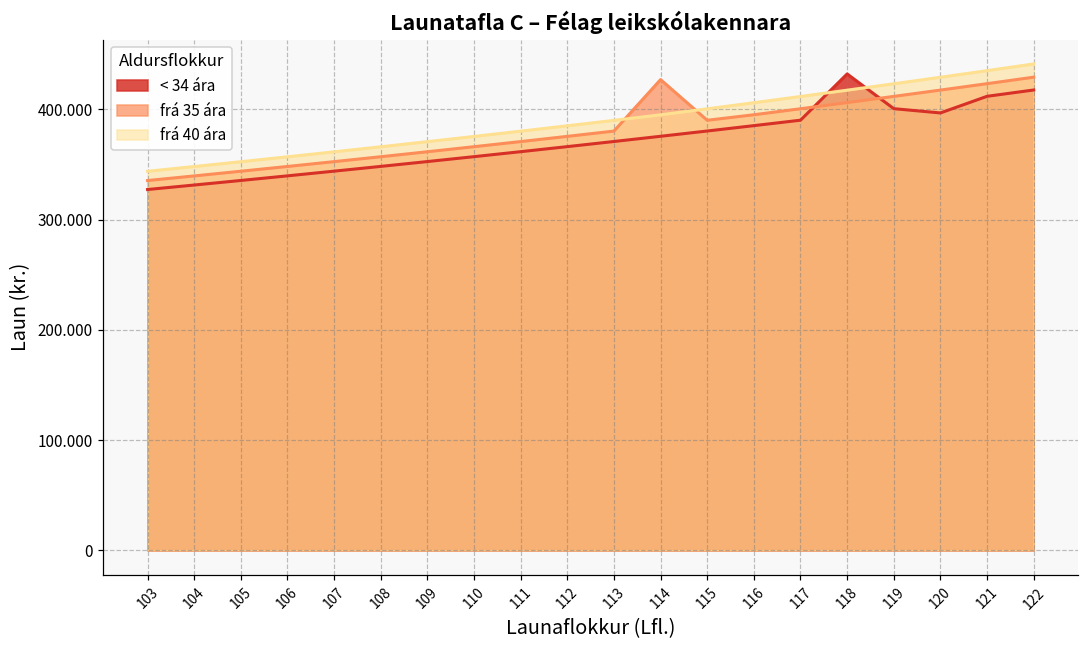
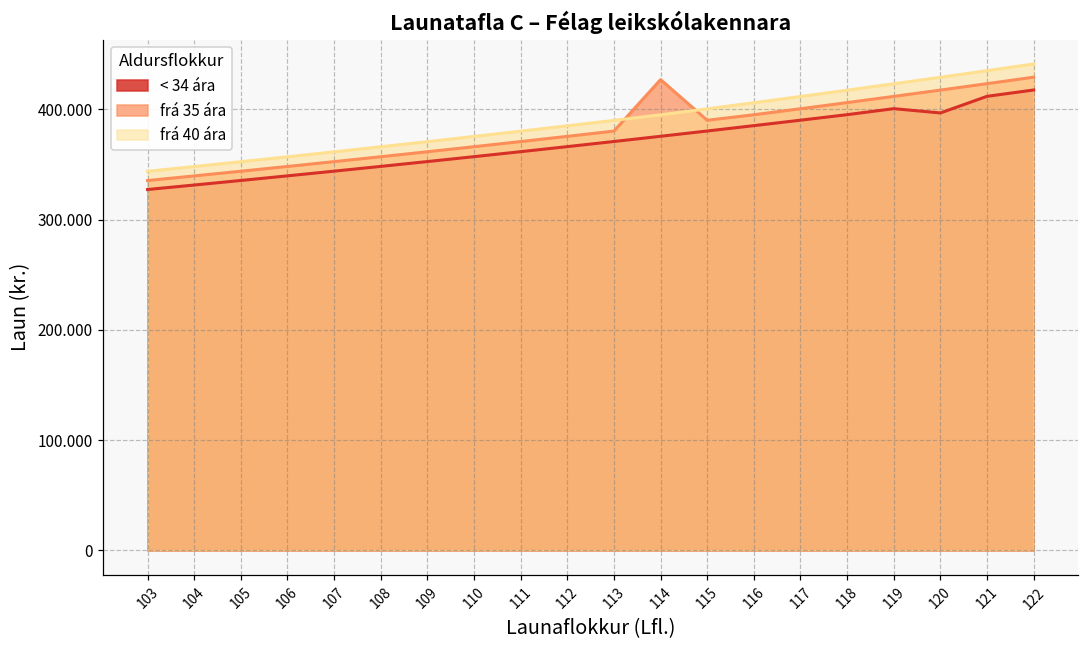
  {
    "< 34 ára": {
      "103": 327,
      "104": 331,
      "105": 335,
      "106": 340,
      "107": 344,
      "108": 348,
      "109": 353,
      "110": 357,
      "111": 362,
      "112": 366,
      "113": 371,
      "114": 376,
      "115": 380,
      "116": 385,
      "117": 390,
-     "118": 432,
+     "118": 395,
      "119": 401,
      "120": 397,
      "121": 412,
      "122": 418
    },
    "frá 35 ára": {
      "103": 335,
      "104": 340,
      "105": 344,
      "106": 348,
      "107": 353,
      "108": 357,
      "109": 362,
      "110": 366,
      "111": 371,
      "112": 375,
      "113": 380,
      "114": 427,
      "115": 390,
      "116": 395,
      "117": 400,
      "118": 406,
      "119": 412,
      "120": 417,
      "121": 423,
      "122": 429
    },
    "frá 40 ára": {
      "103": 344,
      "104": 348,
      "105": 352,
      "106": 357,
      "107": 361,
      "108": 366,
      "109": 371,
      "110": 375,
      "111": 380,
      "112": 385,
      "113": 390,
      "114": 395,
      "115": 400,
      "116": 406,
      "117": 412,
      "118": 417,
      "119": 423,
      "120": 429,
      "121": 435,
      "122": 441
    }
  }
